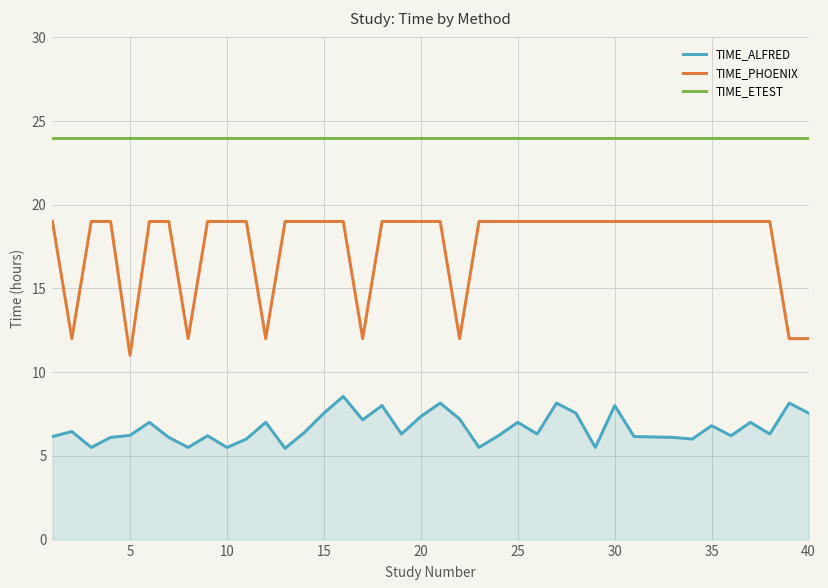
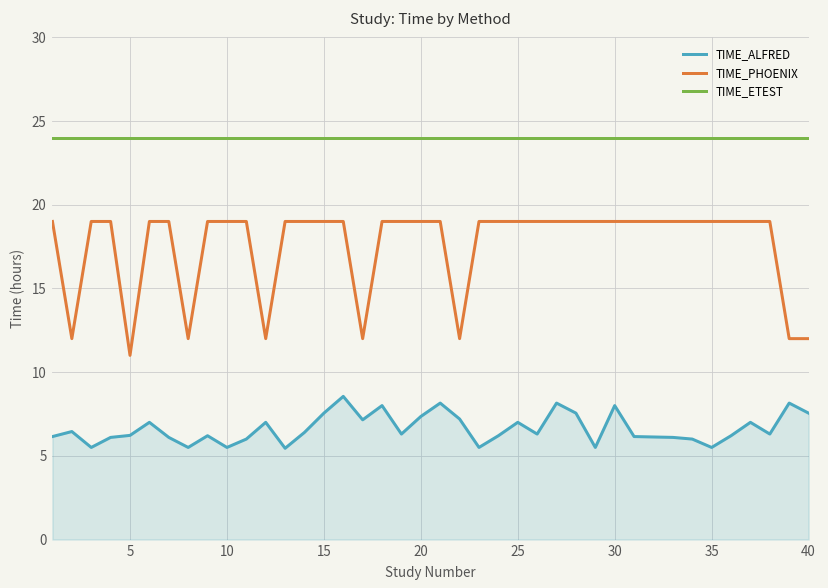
  {
    "TIME_ALFRED": {
      "5": 6.2,
      "10": 5.5,
      "15": 7.6,
      "20": 7.4,
      "25": 7.0,
      "30": 8.0,
-     "35": 6.8,
+     "35": 5.5,
      "40": 7.6
    },
    "TIME_PHOENIX": {
      "5": 11.0,
      "10": 19.0,
      "15": 19.0,
      "20": 19.0,
      "25": 19.0,
      "30": 19.0,
      "35": 19.0,
      "40": 12.0
    },
    "TIME_ETEST": {
      "5": 24.0,
      "10": 24.0,
      "15": 24.0,
      "20": 24.0,
      "25": 24.0,
      "30": 24.0,
      "35": 24.0,
      "40": 24.0
    }
  }
